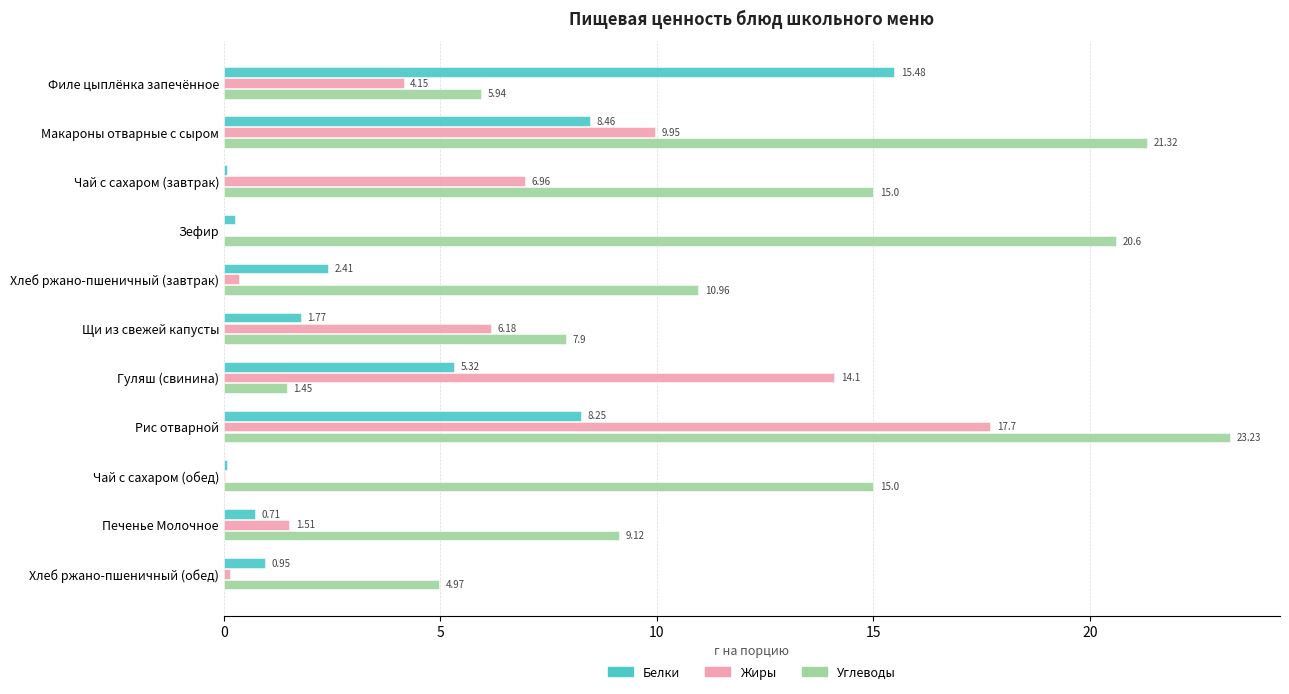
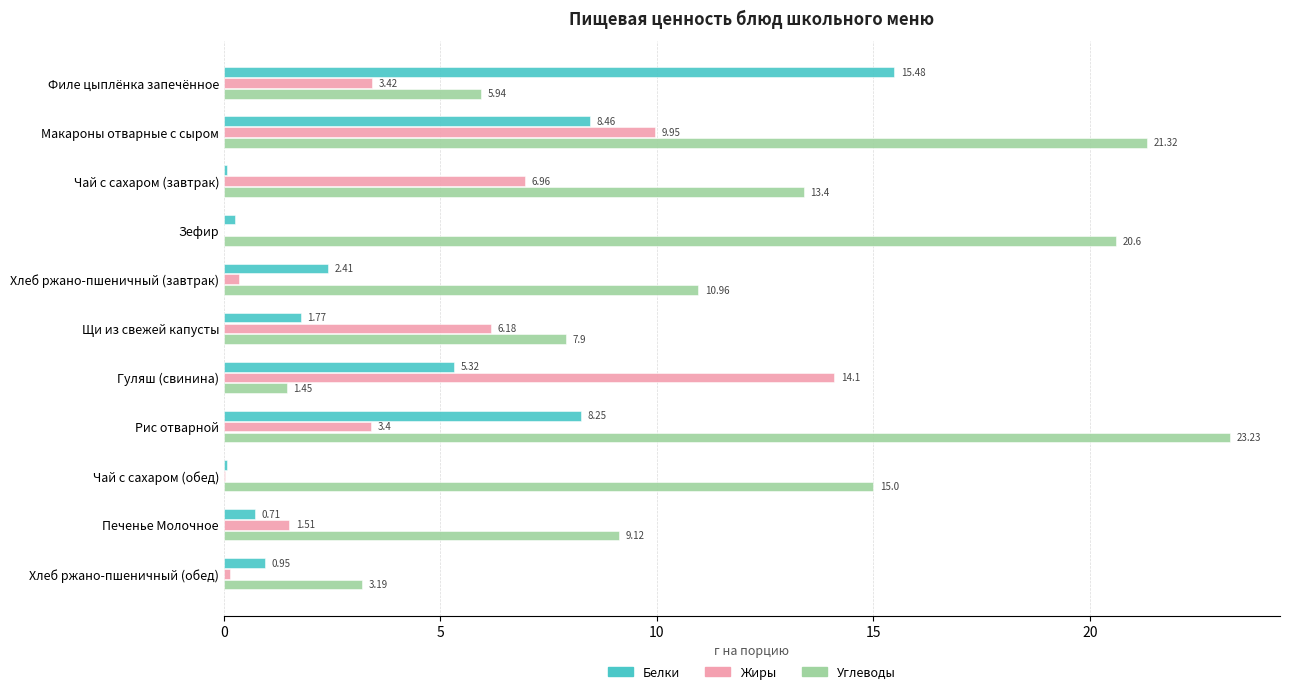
  {
    "Белки": {
      "Филе цыплёнка запечённое": 15.48,
      "Макароны отварные с сыром": 8.46,
      "Хлеб ржано-пшеничный (завтрак)": 2.41,
      "Щи из свежей капусты": 1.77,
      "Гуляш (свинина)": 5.32,
      "Рис отварной": 8.25,
      "Печенье Молочное": 0.71,
      "Хлеб ржано-пшеничный (обед)": 0.95
    },
    "Жиры": {
-     "Филе цыплёнка запечённое": 4.15,
+     "Филе цыплёнка запечённое": 3.42,
      "Макароны отварные с сыром": 9.95,
      "Чай с сахаром (завтрак)": 6.96,
      "Щи из свежей капусты": 6.18,
      "Гуляш (свинина)": 14.1,
-     "Рис отварной": 17.7,
+     "Рис отварной": 3.4,
      "Печенье Молочное": 1.51
    },
    "Углеводы": {
      "Филе цыплёнка запечённое": 5.94,
      "Макароны отварные с сыром": 21.32,
-     "Чай с сахаром (завтрак)": 15.0,
+     "Чай с сахаром (завтрак)": 13.4,
      "Зефир": 20.6,
      "Хлеб ржано-пшеничный (завтрак)": 10.96,
      "Щи из свежей капусты": 7.9,
      "Гуляш (свинина)": 1.45,
      "Рис отварной": 23.23,
      "Чай с сахаром (обед)": 15.0,
      "Печенье Молочное": 9.12,
-     "Хлеб ржано-пшеничный (обед)": 4.97
+     "Хлеб ржано-пшеничный (обед)": 3.19
    }
  }
